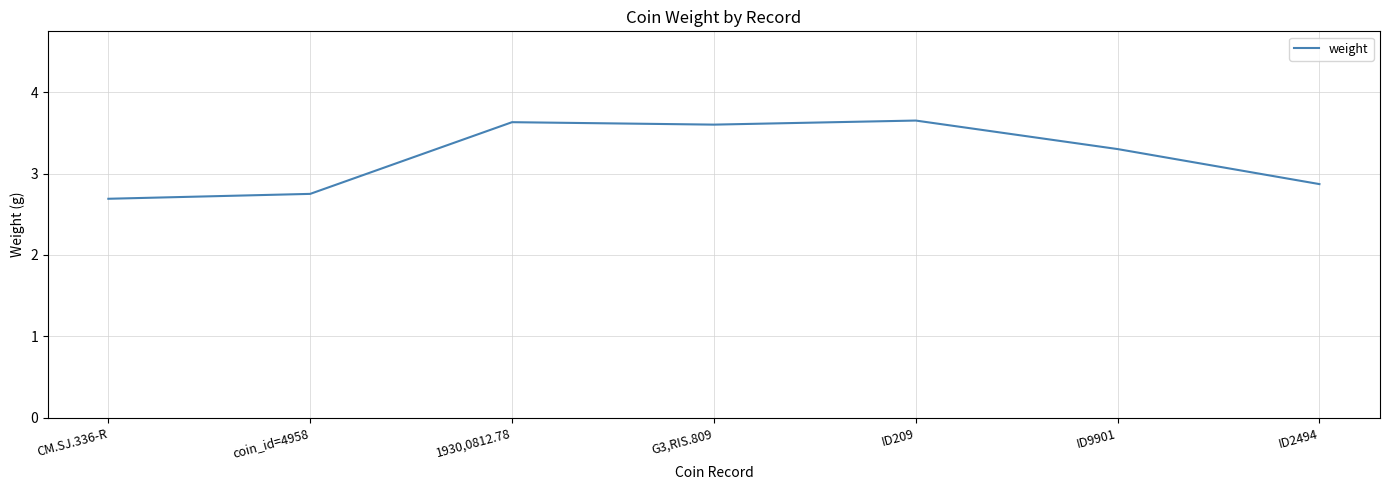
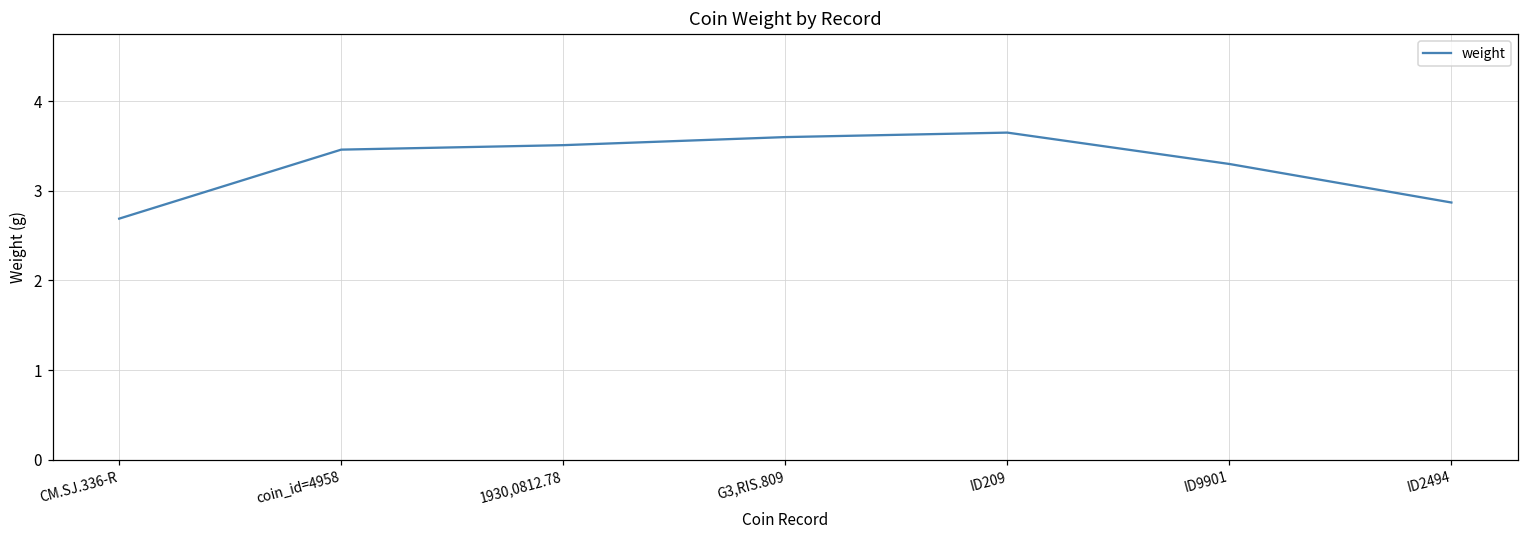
  {
    "CM.SJ.336-R": 2.7,
-   "coin_id=4958": 2.8,
-   "1930,0812.78": 3.6,
+   "coin_id=4958": 3.5,
+   "1930,0812.78": 3.5,
    "G3,RIS.809": 3.6,
    "ID209": 3.7,
    "ID9901": 3.3,
    "ID2494": 2.9
  }
